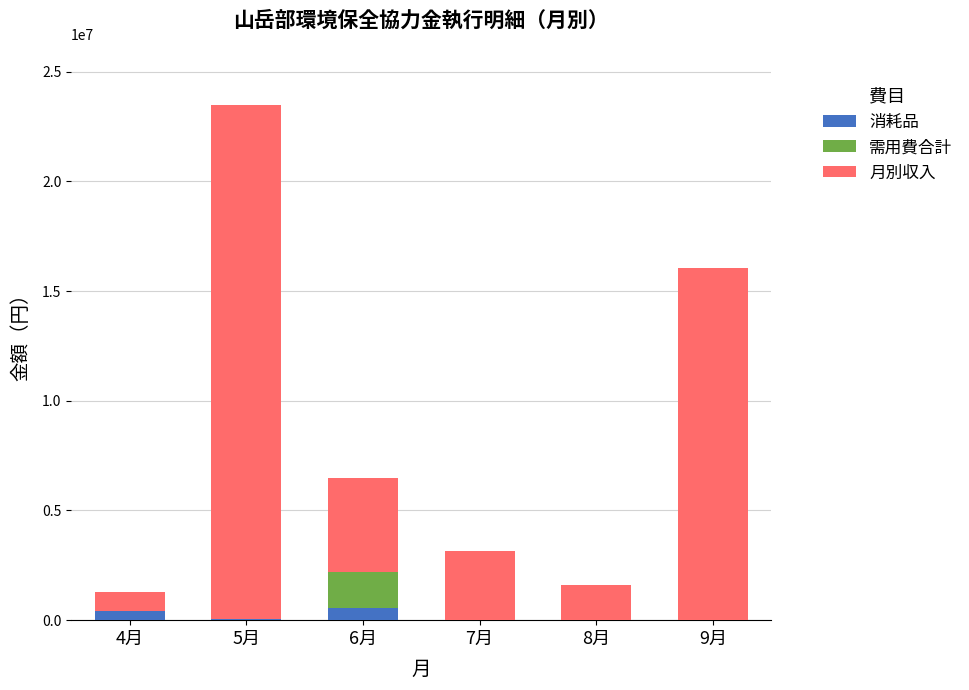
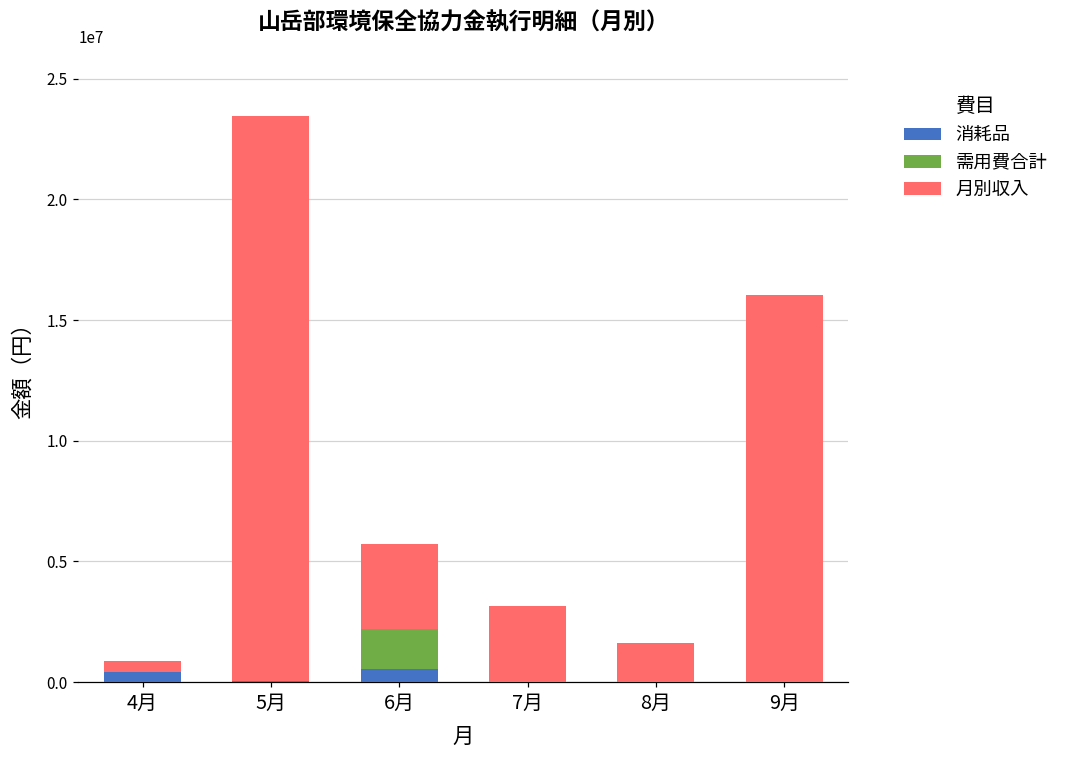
  {
    "消耗品": {
      "4月": 400000,
      "6月": 500000,
      "7月": 0,
      "8月": 0,
      "9月": 0
    },
    "需用費合計": {
      "4月": 0,
      "5月": 0,
      "6月": 1700000,
      "7月": 0,
      "8月": 0,
      "9月": 0
    },
    "月別収入": {
-     "4月": 800000,
+     "4月": 400000,
      "5月": 23400000,
-     "6月": 4300000,
+     "6月": 3500000,
      "7月": 3100000,
      "8月": 1600000,
      "9月": 16100000
    }
  }
